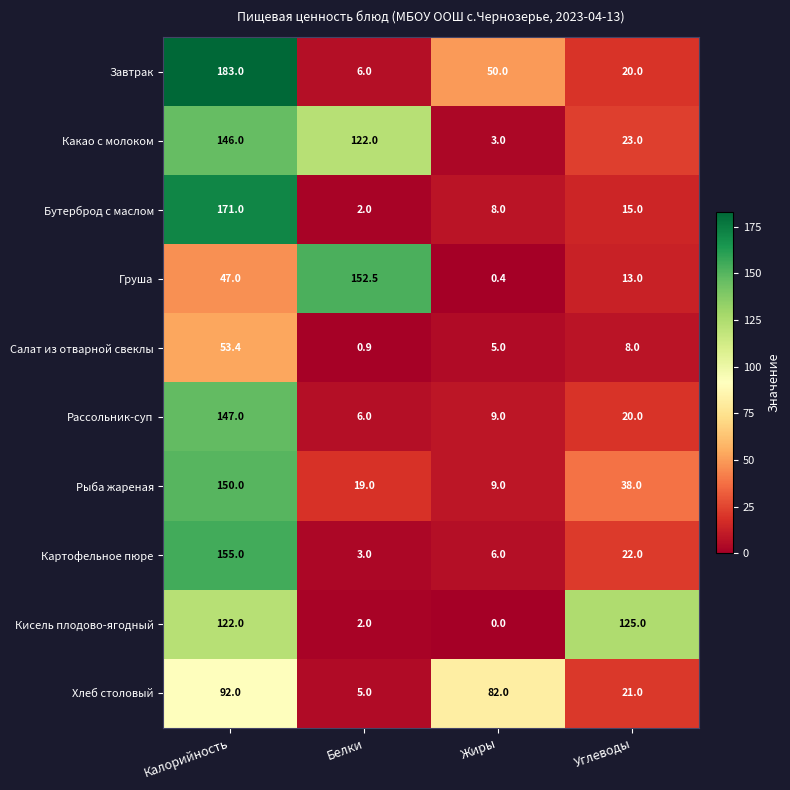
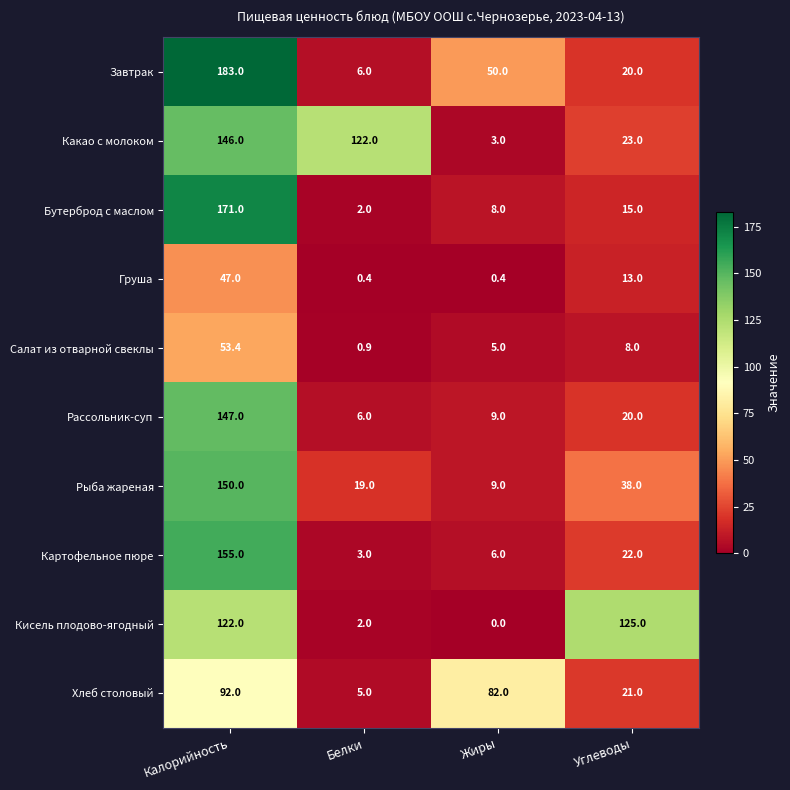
  {
    "Завтрак": {
      "Калорийность": 183.0,
      "Белки": 6.0,
      "Жиры": 50.0,
      "Углеводы": 20.0
    },
    "Какао с молоком": {
      "Калорийность": 146.0,
      "Белки": 122.0,
      "Жиры": 3.0,
      "Углеводы": 23.0
    },
    "Бутерброд с маслом": {
      "Калорийность": 171.0,
      "Белки": 2.0,
      "Жиры": 8.0,
      "Углеводы": 15.0
    },
    "Груша": {
      "Калорийность": 47.0,
-     "Белки": 152.5,
+     "Белки": 0.4,
      "Жиры": 0.4,
      "Углеводы": 13.0
    },
    "Салат из отварной свеклы": {
      "Калорийность": 53.4,
      "Белки": 0.9,
      "Жиры": 5.0,
      "Углеводы": 8.0
    },
    "Рассольник-суп": {
      "Калорийность": 147.0,
      "Белки": 6.0,
      "Жиры": 9.0,
      "Углеводы": 20.0
    },
    "Рыба жареная": {
      "Калорийность": 150.0,
      "Белки": 19.0,
      "Жиры": 9.0,
      "Углеводы": 38.0
    },
    "Картофельное пюре": {
      "Калорийность": 155.0,
      "Белки": 3.0,
      "Жиры": 6.0,
      "Углеводы": 22.0
    },
    "Кисель плодово-ягодный": {
      "Калорийность": 122.0,
      "Белки": 2.0,
      "Жиры": 0.0,
      "Углеводы": 125.0
    },
    "Хлеб столовый": {
      "Калорийность": 92.0,
      "Белки": 5.0,
      "Жиры": 82.0,
      "Углеводы": 21.0
    }
  }
